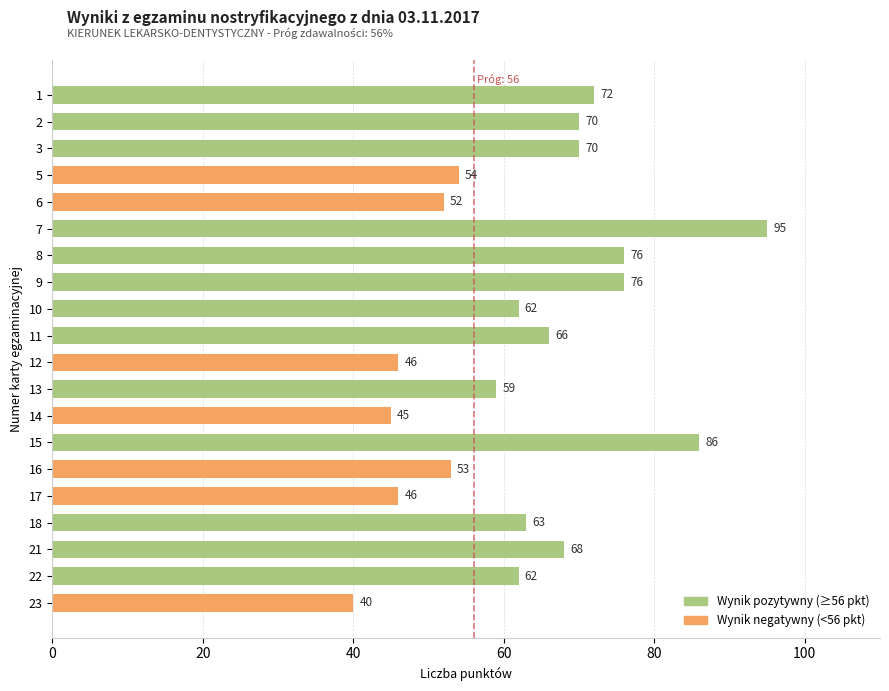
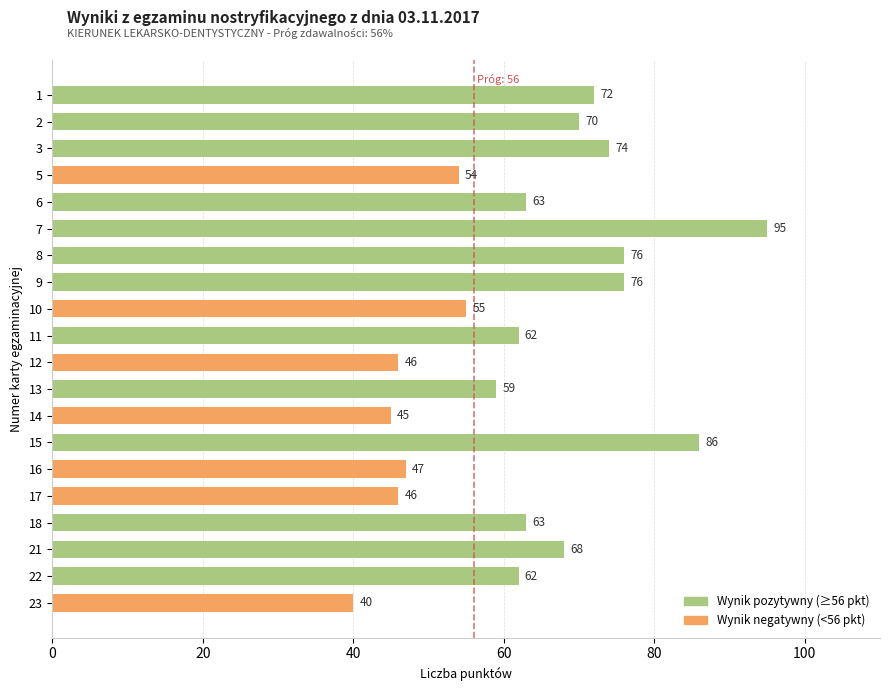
  {
    "1": 72,
    "2": 70,
-   "3": 70,
+   "3": 74,
    "5": 54,
-   "6": 52,
+   "6": 63,
    "7": 95,
    "8": 76,
    "9": 76,
-   "10": 62,
-   "11": 66,
+   "10": 55,
+   "11": 62,
    "12": 46,
    "13": 59,
    "14": 45,
    "15": 86,
-   "16": 53,
+   "16": 47,
    "17": 46,
    "18": 63,
    "21": 68,
    "22": 62,
    "23": 40
  }
